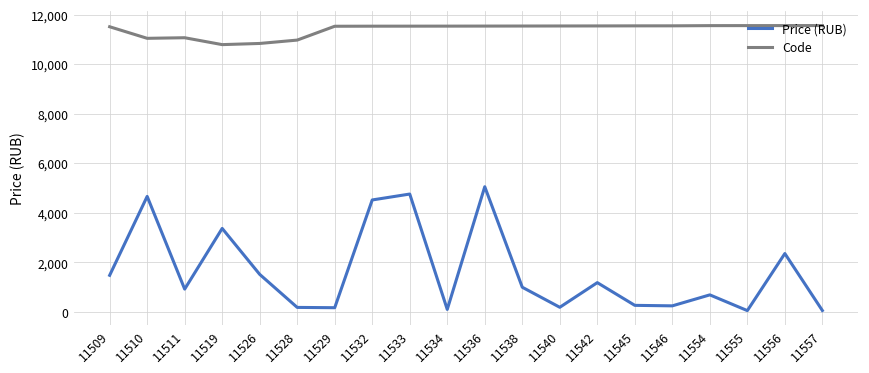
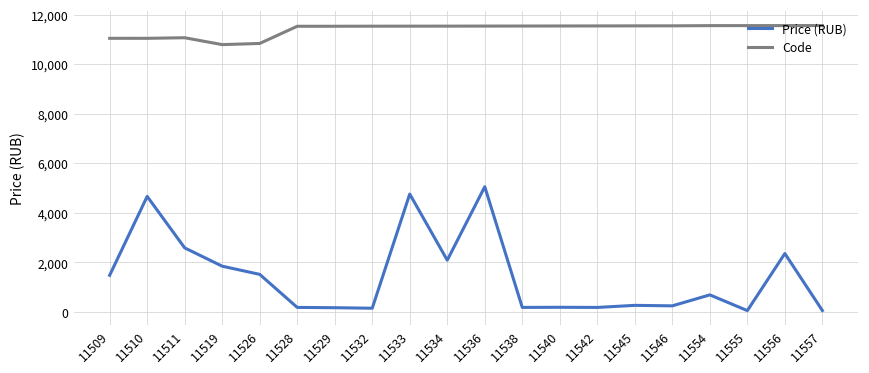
  {
    "Price (RUB)": {
      "11509": "1,500",
      "11510": "4,700",
-     "11511": "900",
-     "11519": "3,400",
+     "11511": "2,600",
+     "11519": "1,900",
      "11526": "1,500",
      "11528": "200",
      "11529": "200",
-     "11532": "4,500",
+     "11532": "200",
      "11533": "4,800",
-     "11534": "100",
+     "11534": "2,100",
      "11536": "5,100",
-     "11538": "1,000",
+     "11538": "200",
      "11540": "200",
-     "11542": "1,200",
+     "11542": "200",
      "11545": "300",
      "11546": "300",
      "11554": "700",
      "11555": "100",
      "11556": "2,400",
      "11557": "100"
    },
    "Code": {
-     "11509": "11,500",
+     "11509": "11,000",
      "11510": "11,000",
      "11511": "11,100",
      "11519": "10,800",
      "11526": "10,800",
-     "11528": "11,000",
+     "11528": "11,500",
      "11529": "11,500",
      "11532": "11,500",
      "11533": "11,500",
      "11534": "11,500",
      "11536": "11,500",
      "11538": "11,500",
      "11540": "11,500",
      "11542": "11,500",
      "11545": "11,500",
      "11546": "11,500",
      "11554": "11,600",
      "11555": "11,600",
      "11556": "11,600",
      "11557": "11,600"
    }
  }
